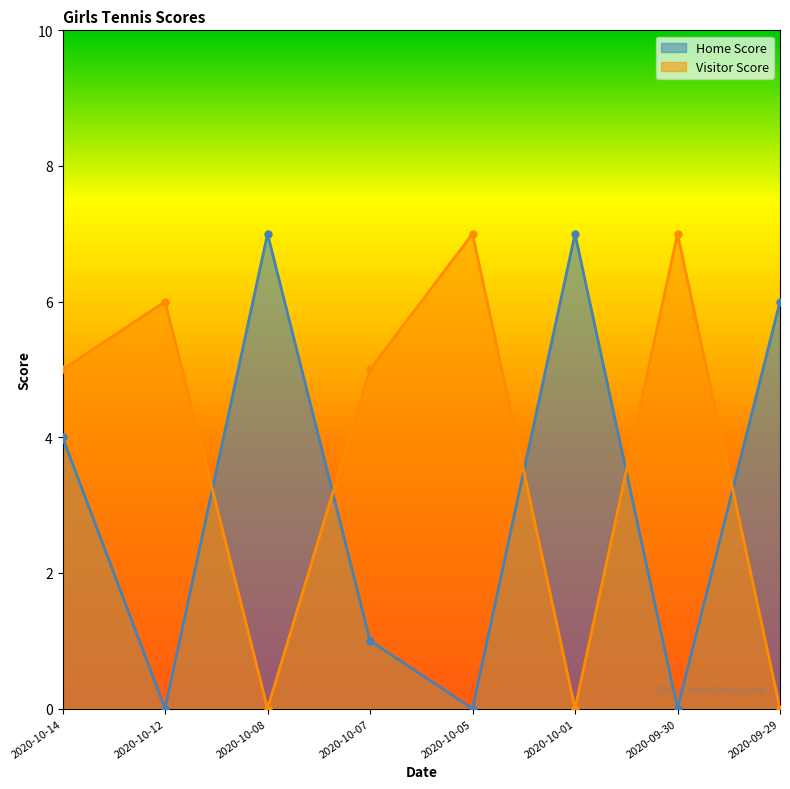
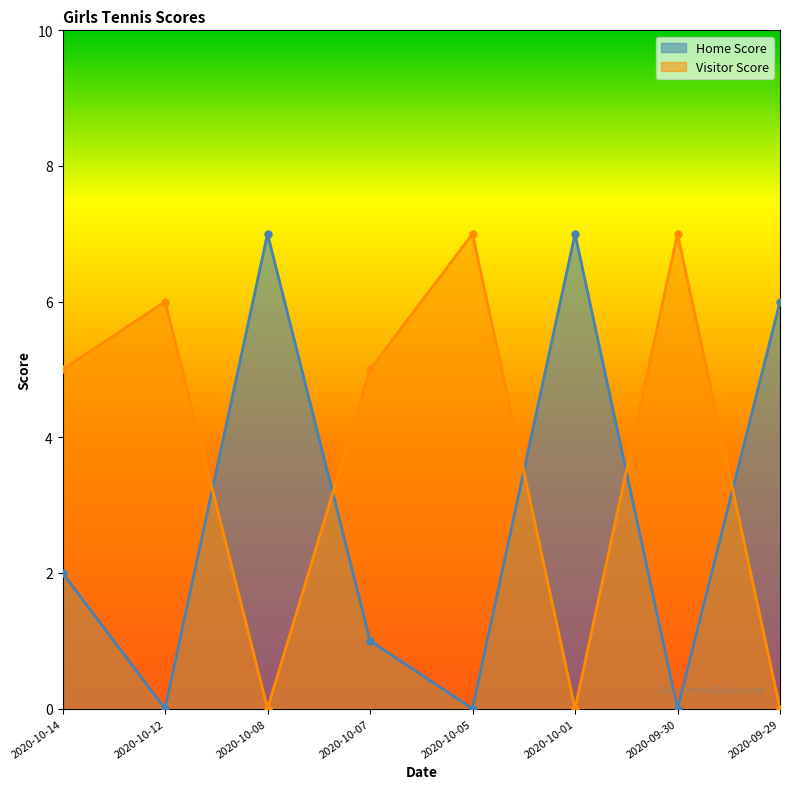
  {
    "Home Score": {
-     "2020-10-14": 4,
+     "2020-10-14": 2,
      "2020-10-12": 0,
      "2020-10-08": 7,
      "2020-10-07": 1,
      "2020-10-05": 0,
      "2020-10-01": 7,
      "2020-09-30": 0,
      "2020-09-29": 6
    },
    "Visitor Score": {
      "2020-10-14": 5,
      "2020-10-12": 6,
      "2020-10-08": 0,
      "2020-10-07": 5,
      "2020-10-05": 7,
      "2020-10-01": 0,
      "2020-09-30": 7,
      "2020-09-29": 0
    }
  }
